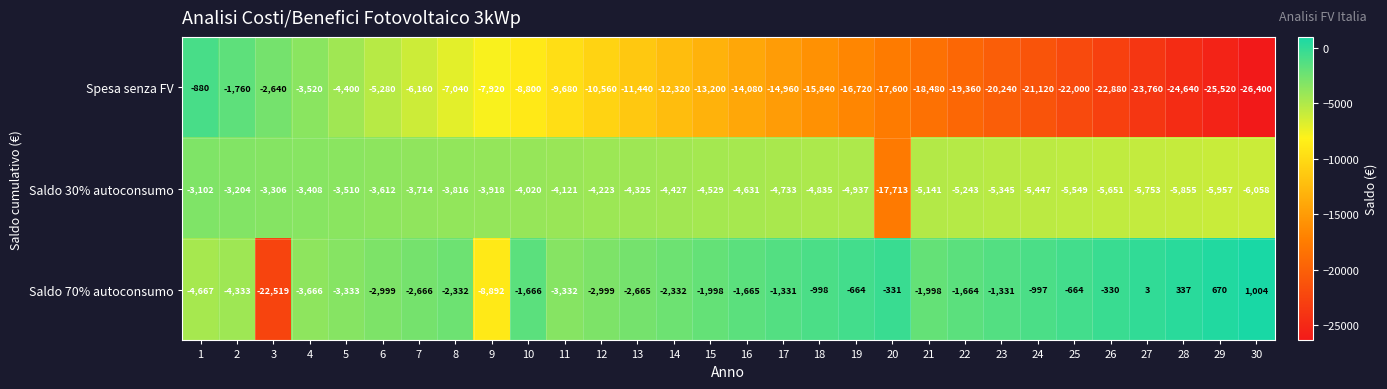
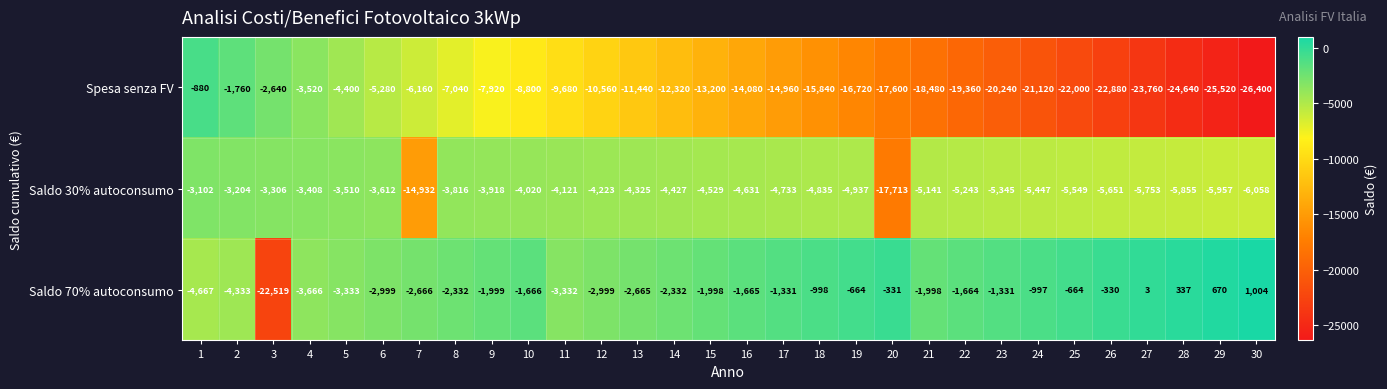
  {
    "Spesa senza FV": {
      "1": "-880",
      "2": "-1,760",
      "3": "-2,640",
      "4": "-3,520",
      "5": "-4,400",
      "6": "-5,280",
      "7": "-6,160",
      "8": "-7,040",
      "9": "-7,920",
      "10": "-8,800",
      "11": "-9,680",
      "12": "-10,560",
      "13": "-11,440",
      "14": "-12,320",
      "15": "-13,200",
      "16": "-14,080",
      "17": "-14,960",
      "18": "-15,840",
      "19": "-16,720",
      "20": "-17,600",
      "21": "-18,480",
      "22": "-19,360",
      "23": "-20,240",
      "24": "-21,120",
      "25": "-22,000",
      "26": "-22,880",
      "27": "-23,760",
      "28": "-24,640",
      "29": "-25,520",
      "30": "-26,400"
    },
    "Saldo 30% autoconsumo": {
      "1": "-3,102",
      "2": "-3,204",
      "3": "-3,306",
      "4": "-3,408",
      "5": "-3,510",
      "6": "-3,612",
-     "7": "-3,714",
+     "7": "-14,932",
      "8": "-3,816",
      "9": "-3,918",
      "10": "-4,020",
      "11": "-4,121",
      "12": "-4,223",
      "13": "-4,325",
      "14": "-4,427",
      "15": "-4,529",
      "16": "-4,631",
      "17": "-4,733",
      "18": "-4,835",
      "19": "-4,937",
      "20": "-17,713",
      "21": "-5,141",
      "22": "-5,243",
      "23": "-5,345",
      "24": "-5,447",
      "25": "-5,549",
      "26": "-5,651",
      "27": "-5,753",
      "28": "-5,855",
      "29": "-5,957",
      "30": "-6,058"
    },
    "Saldo 70% autoconsumo": {
      "1": "-4,667",
      "2": "-4,333",
      "3": "-22,519",
      "4": "-3,666",
      "5": "-3,333",
      "6": "-2,999",
      "7": "-2,666",
      "8": "-2,332",
-     "9": "-8,892",
+     "9": "-1,999",
      "10": "-1,666",
      "11": "-3,332",
      "12": "-2,999",
      "13": "-2,665",
      "14": "-2,332",
      "15": "-1,998",
      "16": "-1,665",
      "17": "-1,331",
      "18": "-998",
      "19": "-664",
      "20": "-331",
      "21": "-1,998",
      "22": "-1,664",
      "23": "-1,331",
      "24": "-997",
      "25": "-664",
      "26": "-330",
      "27": "3",
      "28": "337",
      "29": "670",
      "30": "1,004"
    }
  }
